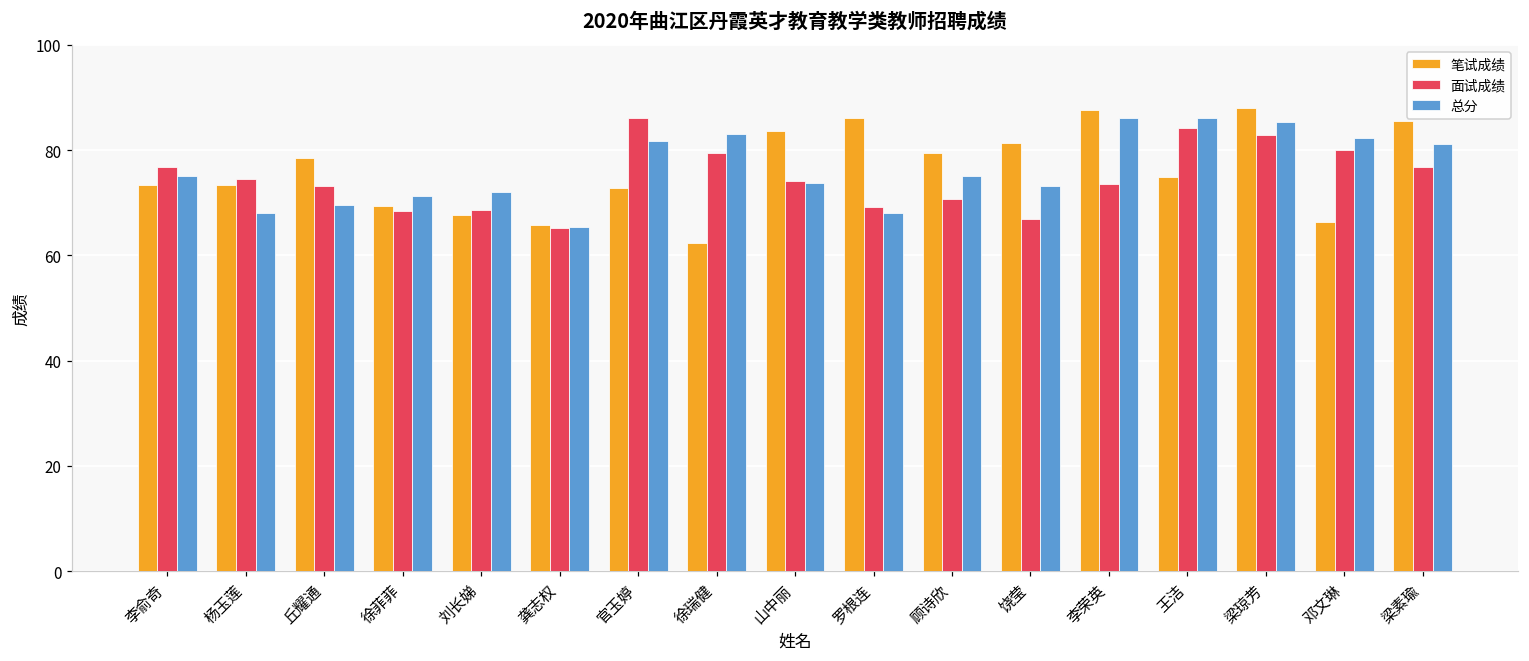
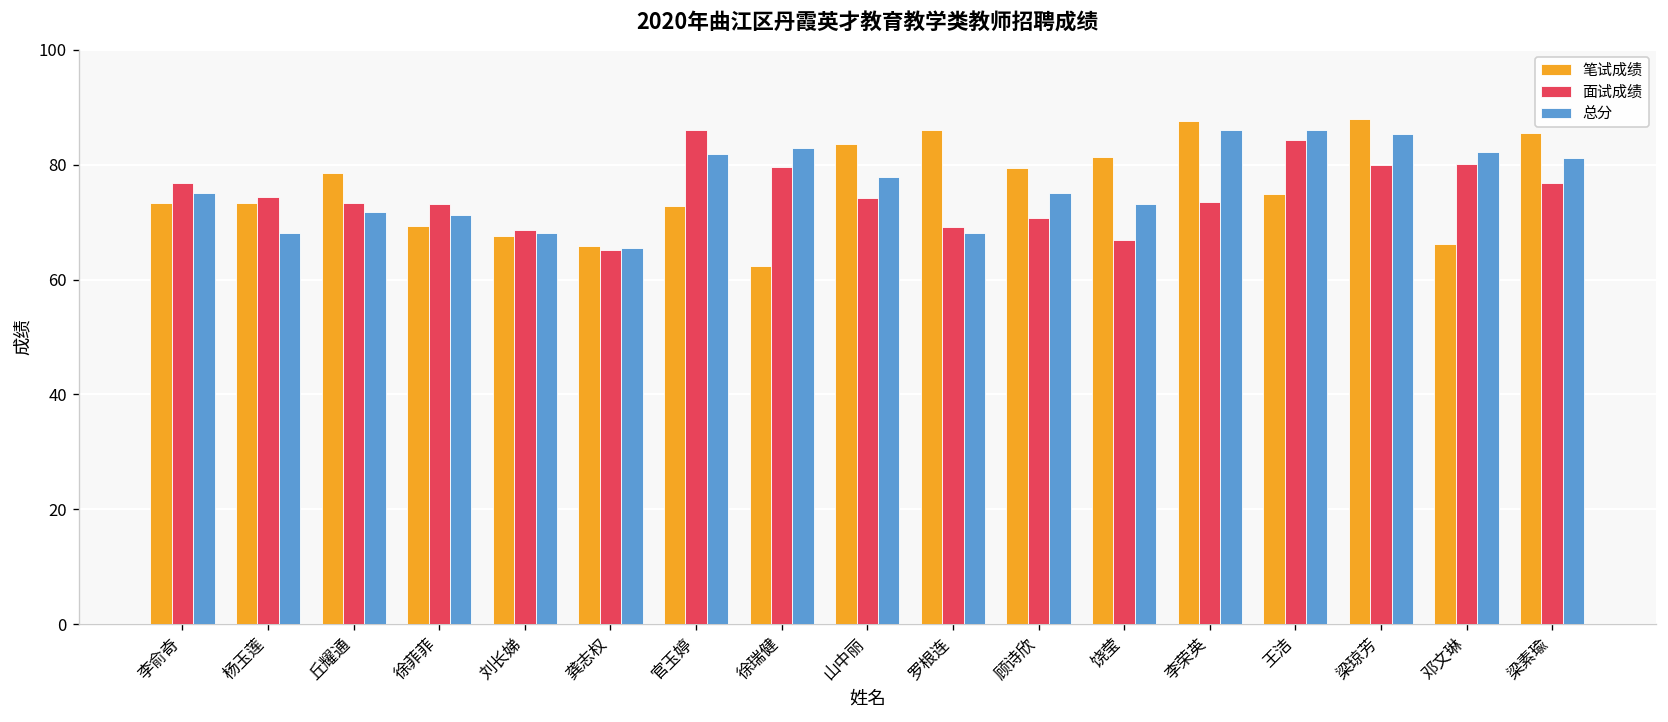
  {
    "笔试成绩": {
      "李俞奇": 73,
      "杨玉莲": 73,
      "丘耀通": 79,
      "徐菲菲": 69,
      "刘长娣": 68,
      "龚志权": 66,
      "官玉婷": 73,
      "徐瑞健": 62,
      "山中丽": 84,
      "罗根连": 86,
      "顾诗欣": 79,
      "饶莹": 81,
      "李荣英": 88,
      "王洁": 75,
      "梁琼芳": 88,
      "邓文琳": 66,
      "梁素瑜": 86
    },
    "面试成绩": {
      "李俞奇": 77,
      "杨玉莲": 74,
      "丘耀通": 73,
-     "徐菲菲": 69,
+     "徐菲菲": 73,
      "刘长娣": 69,
      "龚志权": 65,
      "官玉婷": 86,
      "徐瑞健": 80,
      "山中丽": 74,
      "罗根连": 69,
      "顾诗欣": 71,
      "饶莹": 67,
      "李荣英": 74,
      "王洁": 84,
-     "梁琼芳": 83,
+     "梁琼芳": 80,
      "邓文琳": 80,
      "梁素瑜": 77
    },
    "总分": {
      "李俞奇": 75,
      "杨玉莲": 68,
-     "丘耀通": 70,
+     "丘耀通": 72,
      "徐菲菲": 71,
-     "刘长娣": 72,
+     "刘长娣": 68,
      "龚志权": 66,
      "官玉婷": 82,
      "徐瑞健": 83,
-     "山中丽": 74,
+     "山中丽": 78,
      "罗根连": 68,
      "顾诗欣": 75,
      "饶莹": 73,
      "李荣英": 86,
      "王洁": 86,
      "梁琼芳": 85,
      "邓文琳": 82,
      "梁素瑜": 81
    }
  }
